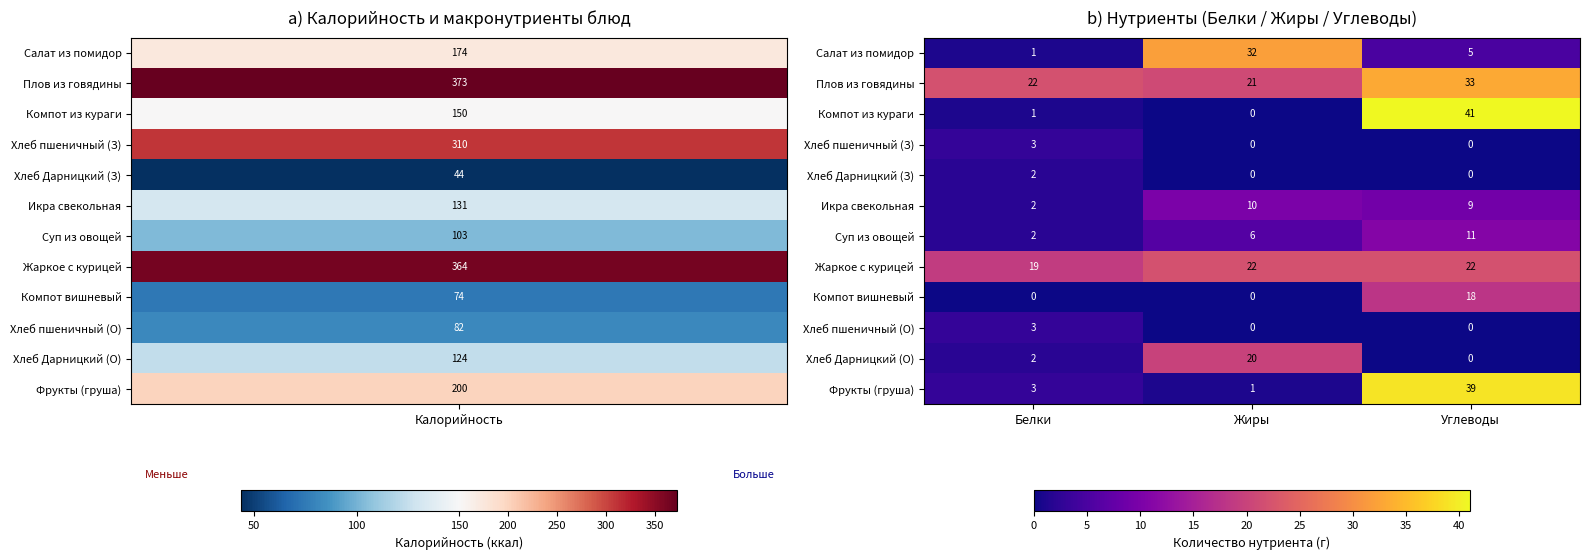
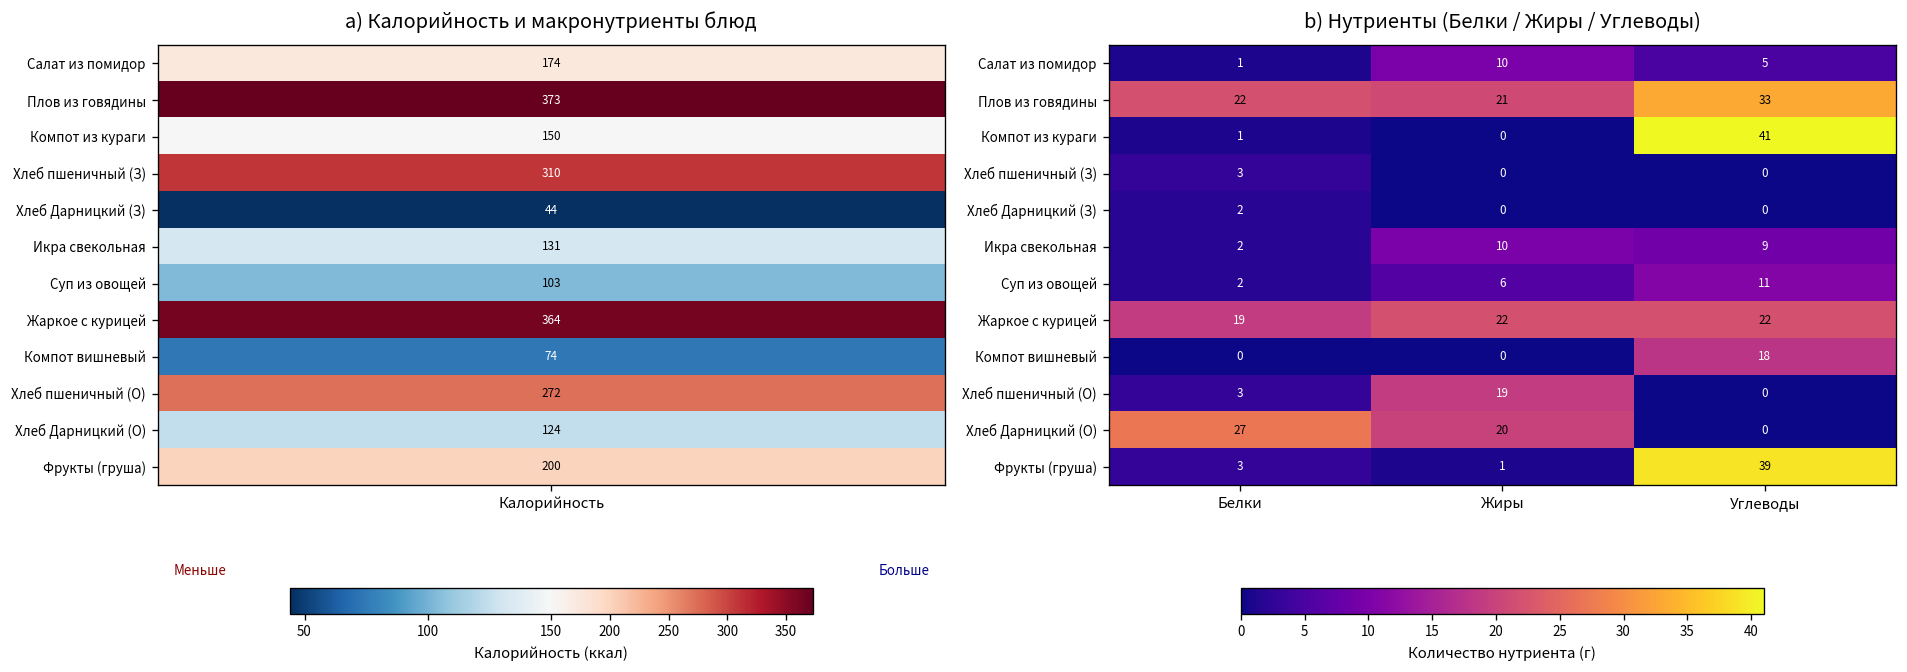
  {
    "a) Калорийность и макронутриенты блюд": {
      "Салат из помидор": {
        "Калорийность": 174
      },
      "Плов из говядины": {
        "Калорийность": 373
      },
      "Компот из кураги": {
        "Калорийность": 150
      },
      "Хлеб пшеничный (З)": {
        "Калорийность": 310
      },
      "Хлеб Дарницкий (З)": {
        "Калорийность": 44
      },
      "Икра свекольная": {
        "Калорийность": 131
      },
      "Суп из овощей": {
        "Калорийность": 103
      },
      "Жаркое с курицей": {
        "Калорийность": 364
      },
      "Компот вишневый": {
        "Калорийность": 74
      },
      "Хлеб пшеничный (О)": {
-       "Калорийность": 82
+       "Калорийность": 272
      },
      "Хлеб Дарницкий (О)": {
        "Калорийность": 124
      },
      "Фрукты (груша)": {
        "Калорийность": 200
      }
    },
    "b) Нутриенты (Белки / Жиры / Углеводы)": {
      "Салат из помидор": {
        "Белки": 1,
-       "Жиры": 32,
+       "Жиры": 10,
        "Углеводы": 5
      },
      "Плов из говядины": {
        "Белки": 22,
        "Жиры": 21,
        "Углеводы": 33
      },
      "Компот из кураги": {
        "Белки": 1,
        "Жиры": 0,
        "Углеводы": 41
      },
      "Хлеб пшеничный (З)": {
        "Белки": 3,
        "Жиры": 0,
        "Углеводы": 0
      },
      "Хлеб Дарницкий (З)": {
        "Белки": 2,
        "Жиры": 0,
        "Углеводы": 0
      },
      "Икра свекольная": {
        "Белки": 2,
        "Жиры": 10,
        "Углеводы": 9
      },
      "Суп из овощей": {
        "Белки": 2,
        "Жиры": 6,
        "Углеводы": 11
      },
      "Жаркое с курицей": {
        "Белки": 19,
        "Жиры": 22,
        "Углеводы": 22
      },
      "Компот вишневый": {
        "Белки": 0,
        "Жиры": 0,
        "Углеводы": 18
      },
      "Хлеб пшеничный (О)": {
        "Белки": 3,
-       "Жиры": 0,
+       "Жиры": 19,
        "Углеводы": 0
      },
      "Хлеб Дарницкий (О)": {
-       "Белки": 2,
+       "Белки": 27,
        "Жиры": 20,
        "Углеводы": 0
      },
      "Фрукты (груша)": {
        "Белки": 3,
        "Жиры": 1,
        "Углеводы": 39
      }
    }
  }
